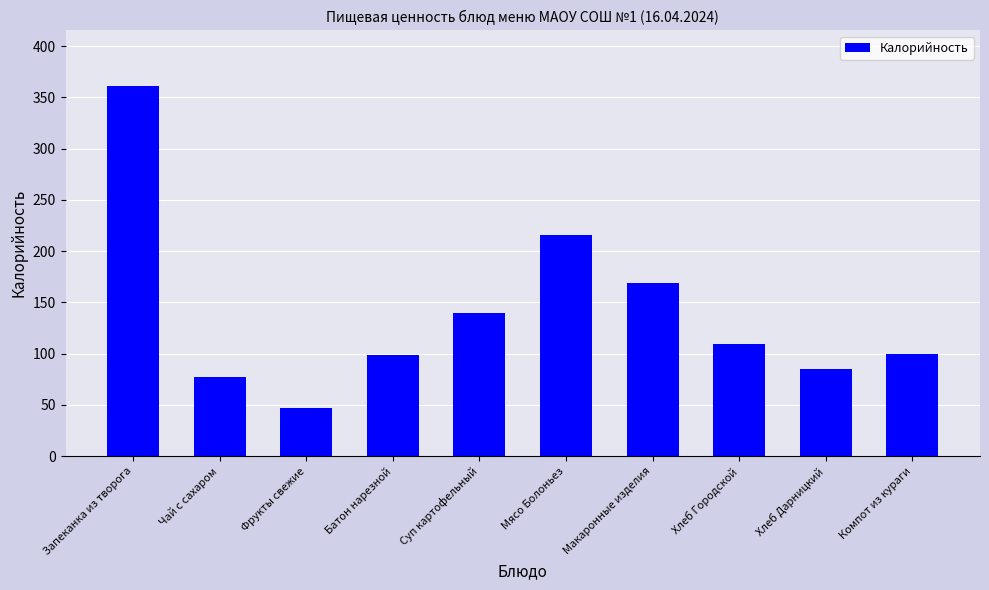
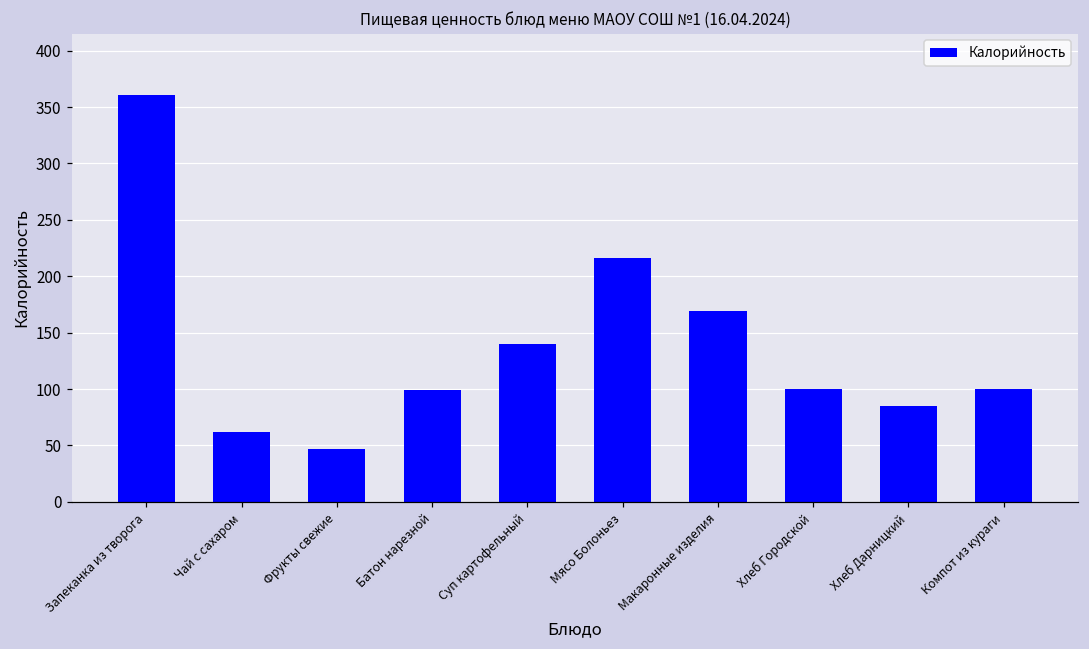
  {
    "Запеканка из творога": 361,
-   "Чай с сахаром": 77,
+   "Чай с сахаром": 62,
    "Фрукты свежие": 47,
    "Батон нарезной": 99,
    "Суп картофельный": 140,
    "Мясо Болоньез": 216,
    "Макаронные изделия": 169,
-   "Хлеб Городской": 109,
+   "Хлеб Городской": 100,
    "Хлеб Дарницкий": 85,
    "Компот из кураги": 100
  }
